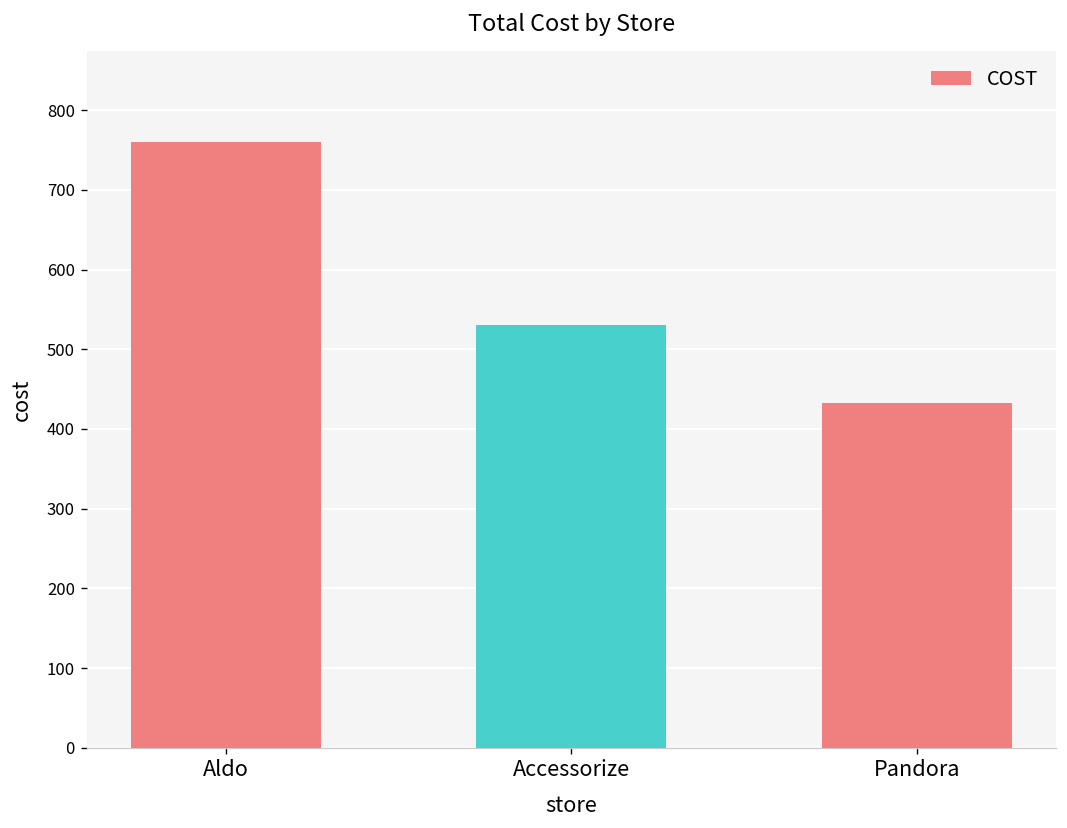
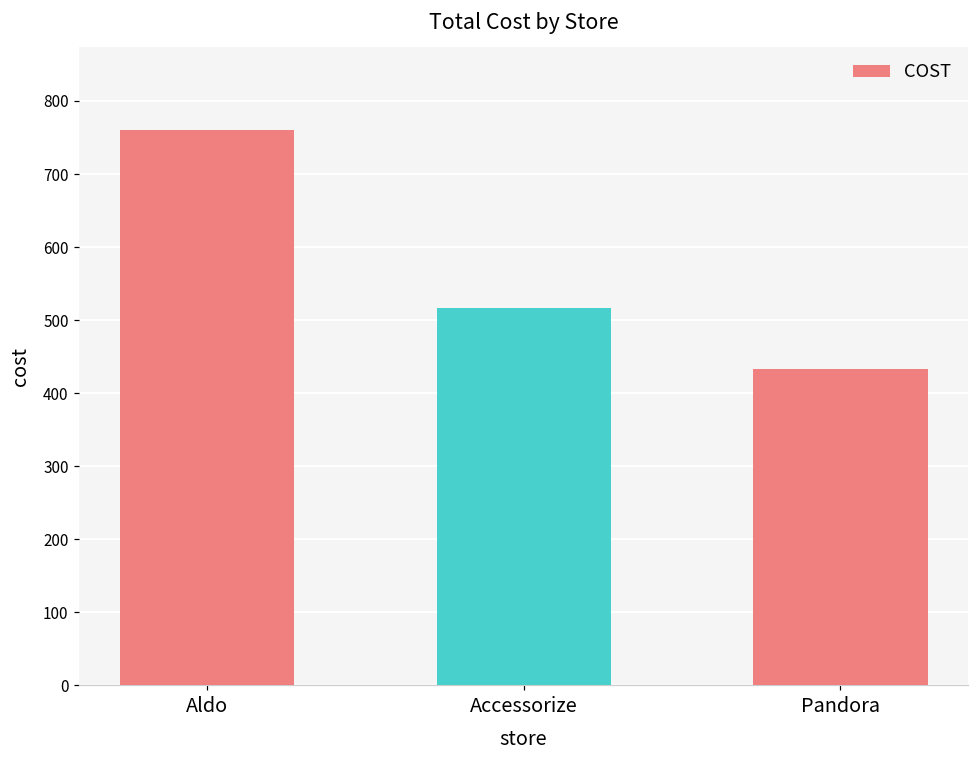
  {
    "Aldo": 760,
-   "Accessorize": 530,
+   "Accessorize": 520,
    "Pandora": 430
  }
